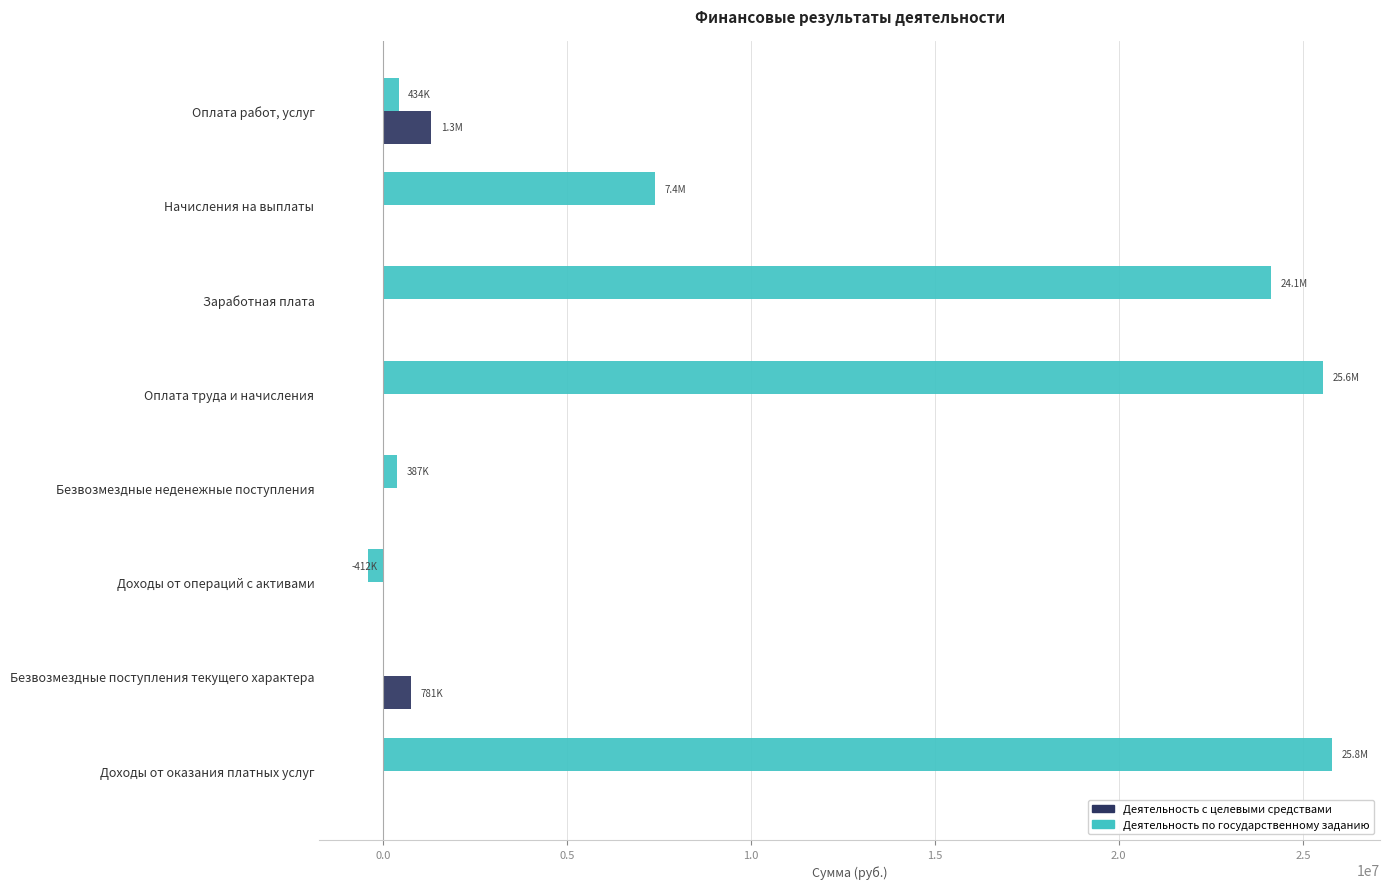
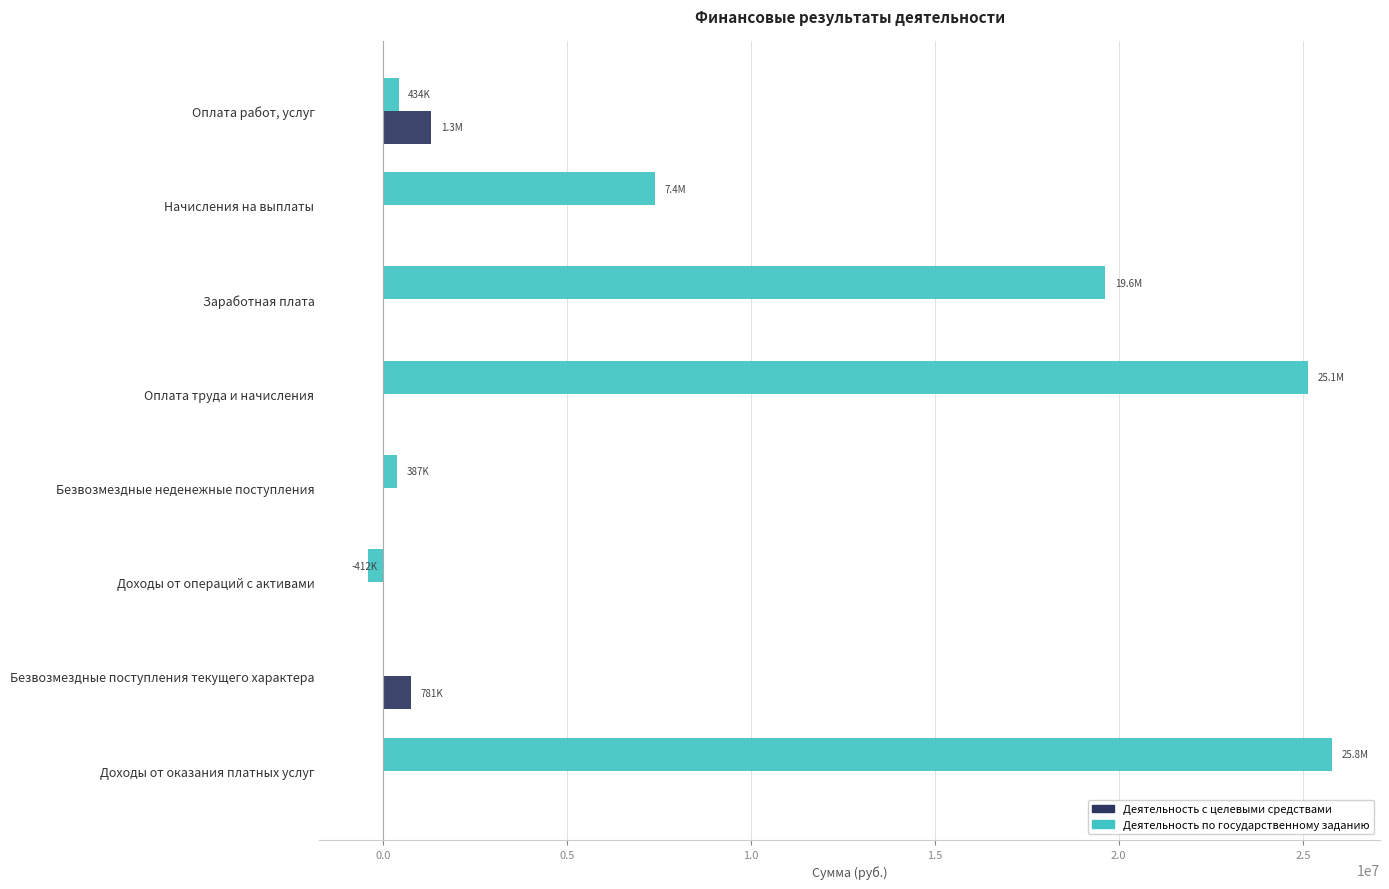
  {
    "Деятельность с целевыми средствами": {
      "Оплата работ, услуг": "1.3M",
      "Безвозмездные поступления текущего характера": "781K"
    },
    "Деятельность по государственному заданию": {
      "Оплата работ, услуг": "434K",
      "Начисления на выплаты": "7.4M",
-     "Заработная плата": "24.1M",
-     "Оплата труда и начисления": "25.6M",
+     "Заработная плата": "19.6M",
+     "Оплата труда и начисления": "25.1M",
      "Безвозмездные неденежные поступления": "387K",
      "Доходы от операций с активами": "-412K",
      "Доходы от оказания платных услуг": "25.8M"
    }
  }
